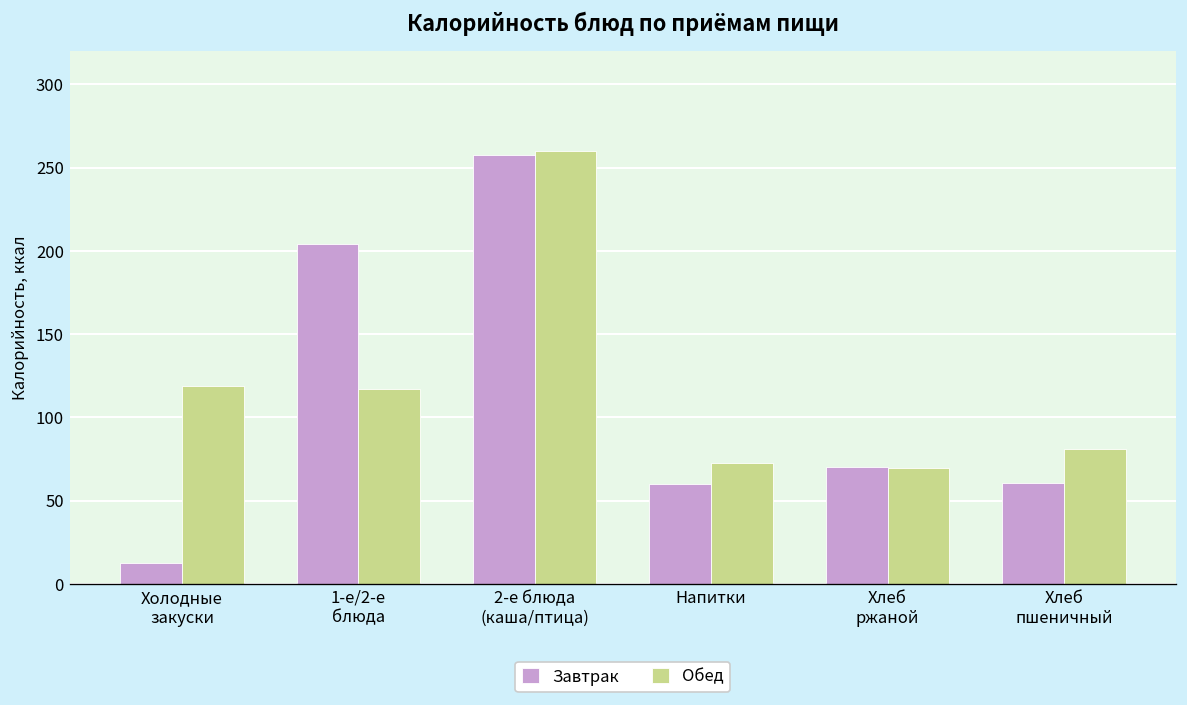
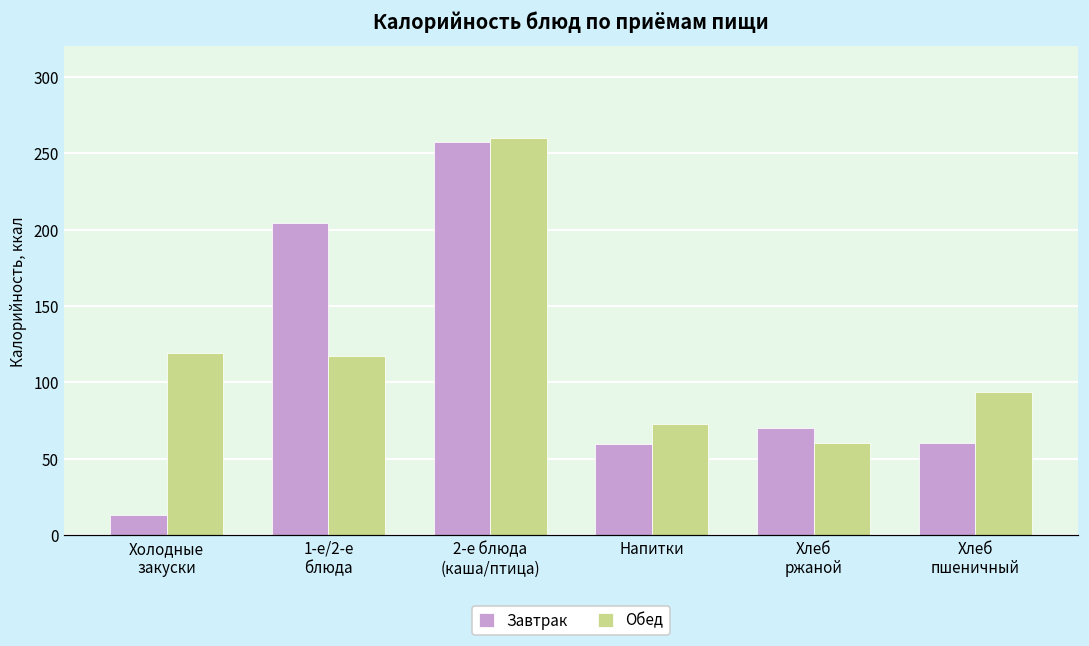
  {
    "Завтрак": {
      "Холодные закуски": 13,
      "1-е/2-е блюда": 204,
      "2-е блюда (каша/птица)": 257,
      "Напитки": 60,
      "Хлеб ржаной": 70,
      "Хлеб пшеничный": 60
    },
    "Обед": {
      "Холодные закуски": 119,
      "1-е/2-е блюда": 117,
      "2-е блюда (каша/птица)": 260,
      "Напитки": 73,
-     "Хлеб ржаной": 70,
-     "Хлеб пшеничный": 81
+     "Хлеб ржаной": 60,
+     "Хлеб пшеничный": 94
    }
  }
